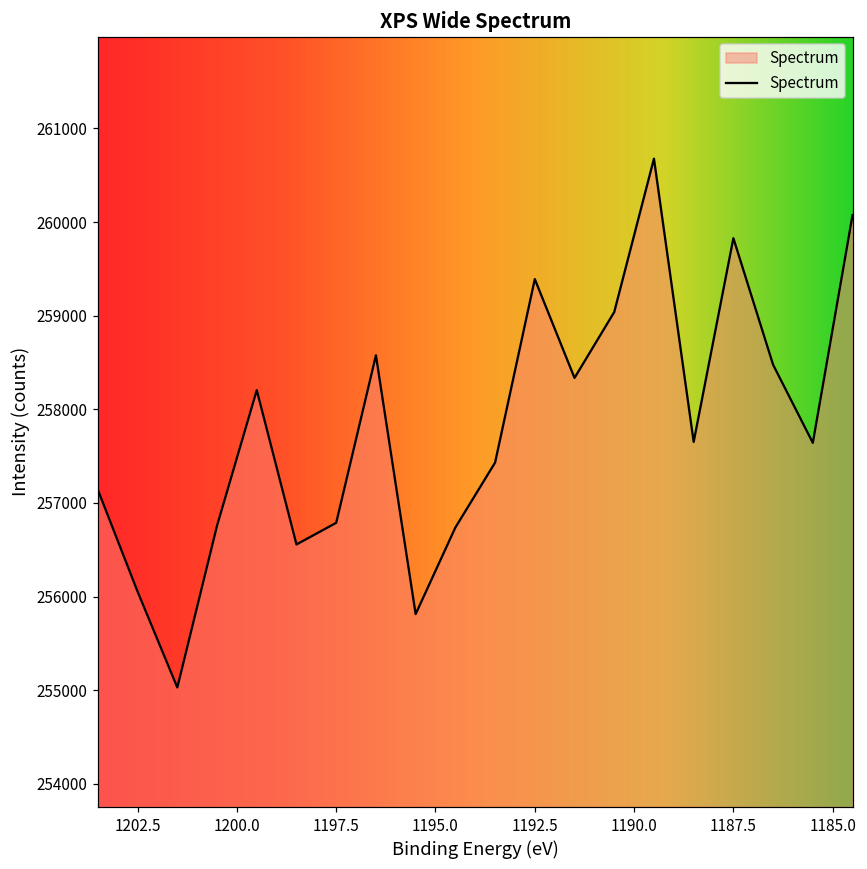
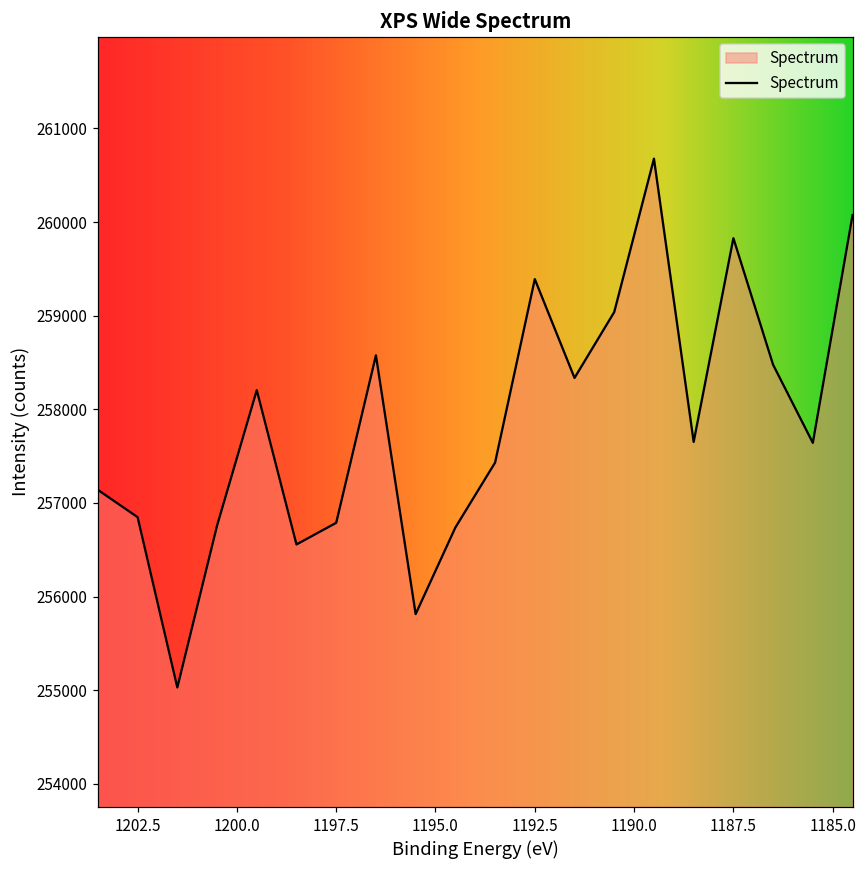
  {
-   "1202.5": 256100,
+   "1202.5": 256800,
    "1197.5": 256800,
    "1192.5": 259400,
    "1187.5": 259800
  }
